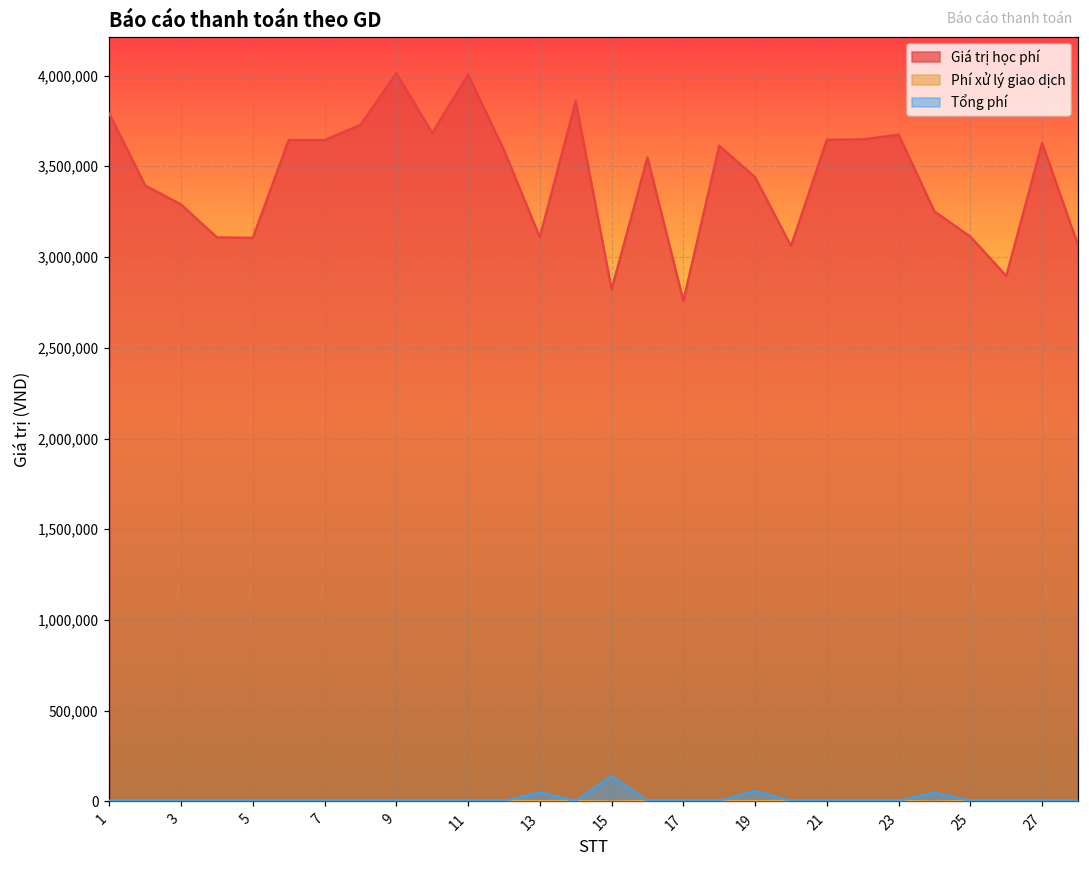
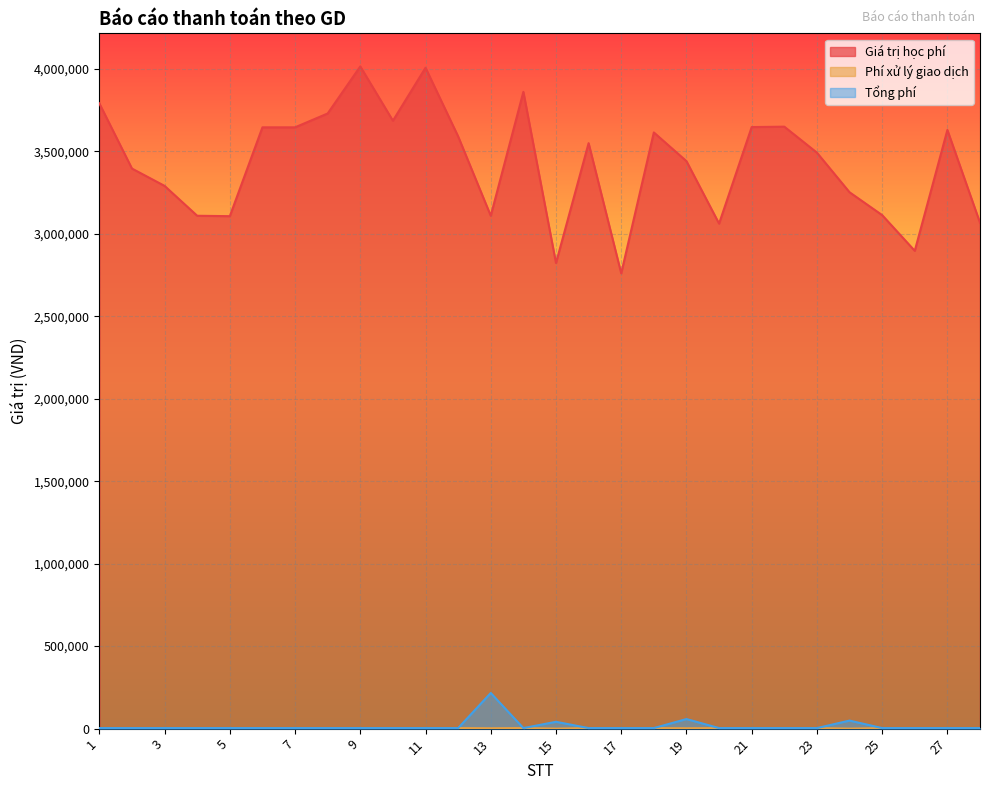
  {
    "Giá trị học phí": {
      "1": "3,790,000",
      "3": "3,290,000",
      "5": "3,110,000",
      "7": "3,640,000",
      "9": "4,010,000",
      "11": "4,010,000",
      "13": "3,110,000",
      "15": "2,820,000",
      "17": "2,760,000",
      "19": "3,440,000",
      "21": "3,650,000",
-     "23": "3,670,000",
+     "23": "3,490,000",
      "25": "3,110,000",
      "27": "3,630,000"
    },
    "Phí xử lý giao dịch": {
      "13": "0",
      "15": "0",
      "19": "0"
    },
    "Tổng phí": {
-     "13": "50,000",
-     "15": "140,000",
+     "13": "220,000",
+     "15": "40,000",
      "19": "60,000"
    }
  }
